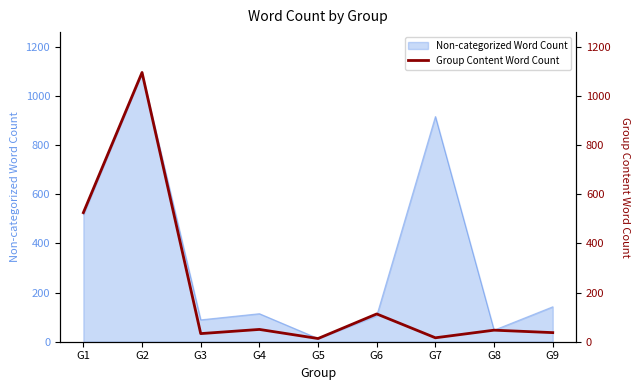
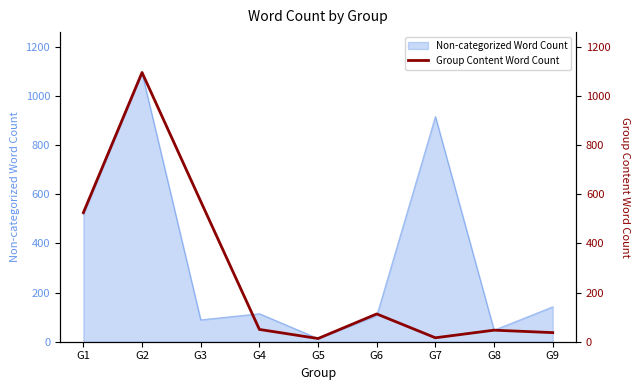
  {
    "Non-categorized Word Count": {
      "G1": 520,
      "G2": 1090,
      "G3": 90,
      "G4": 110,
      "G5": 10,
      "G6": 110,
      "G7": 920,
      "G8": 50,
      "G9": 140
    },
    "Group Content Word Count": {
      "G1": 530,
      "G2": 1100,
-     "G3": 30,
+     "G3": 570,
      "G4": 50,
      "G5": 10,
      "G6": 110,
      "G7": 20,
      "G8": 50,
      "G9": 40
    }
  }
